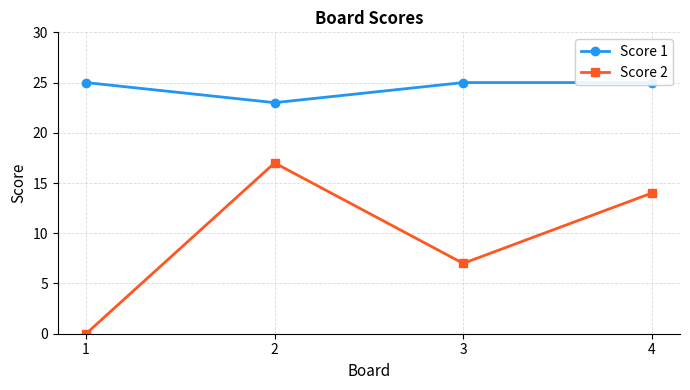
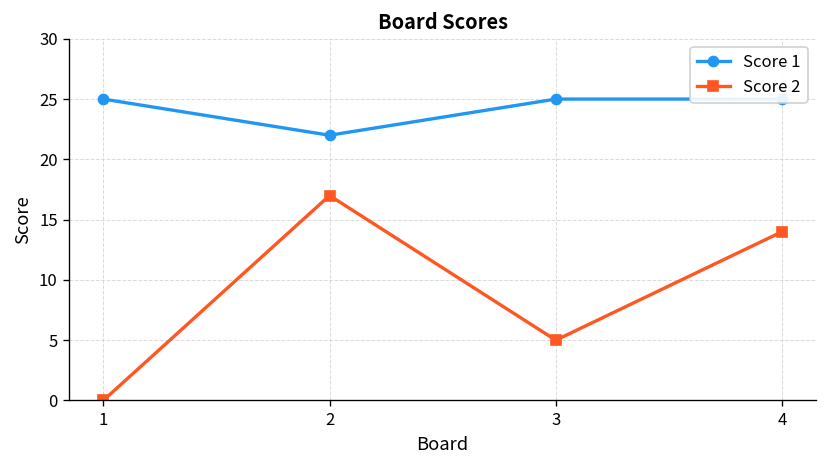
  {
    "Score 1": {
      "1": 25,
-     "2": 23,
+     "2": 22,
      "3": 25
    },
    "Score 2": {
      "1": 0,
      "2": 17,
-     "3": 7,
+     "3": 5,
      "4": 14
    }
  }
